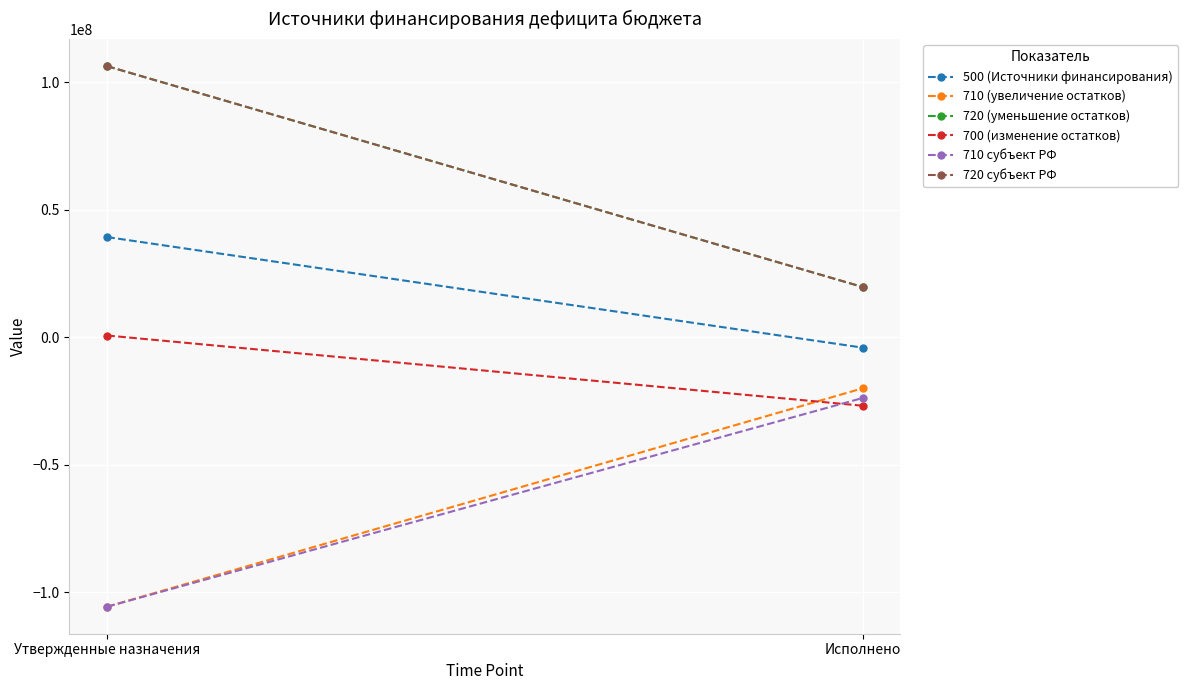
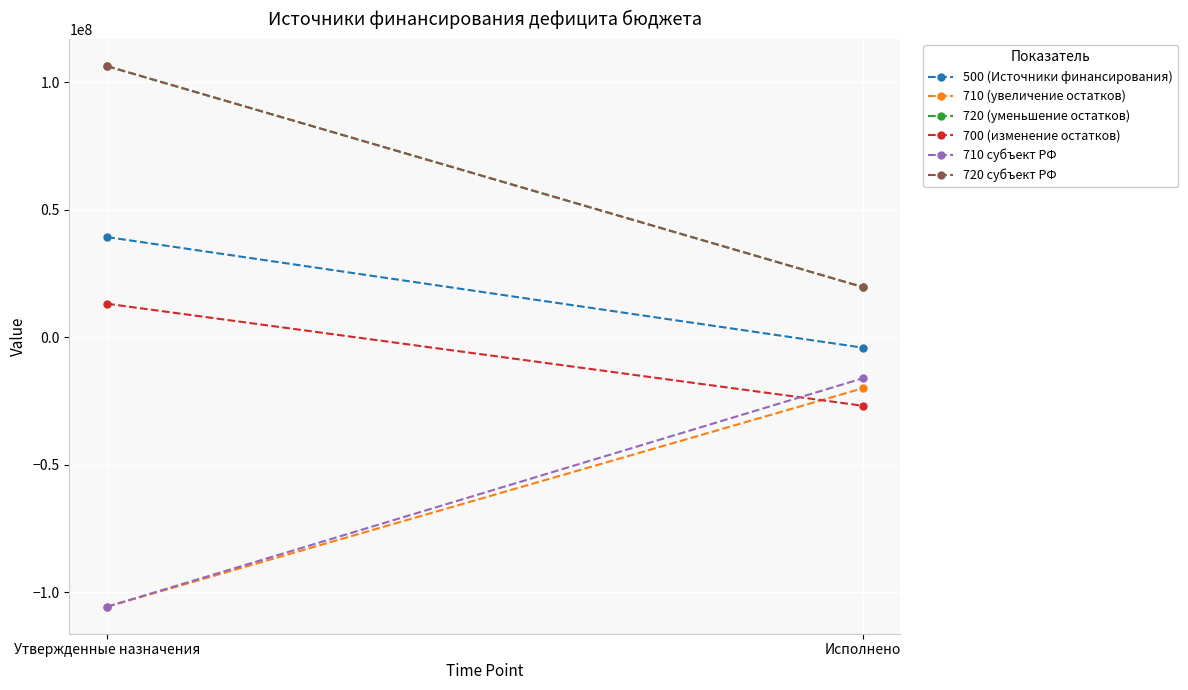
  {
    "500 (Источники финансирования)": {
      "Утвержденные назначения": 39000000,
      "Исполнено": -4000000
    },
    "710 (увеличение остатков)": {
      "Исполнено": -20000000
    },
    "720 субъект РФ": {
      "Утвержденные назначения": 106000000,
      "Исполнено": 20000000
    },
    "700 (изменение остатков)": {
-     "Утвержденные назначения": 1000000,
+     "Утвержденные назначения": 13000000,
      "Исполнено": -27000000
    },
    "710 субъект РФ": {
-     "Исполнено": -24000000
+     "Исполнено": -16000000
    }
  }
